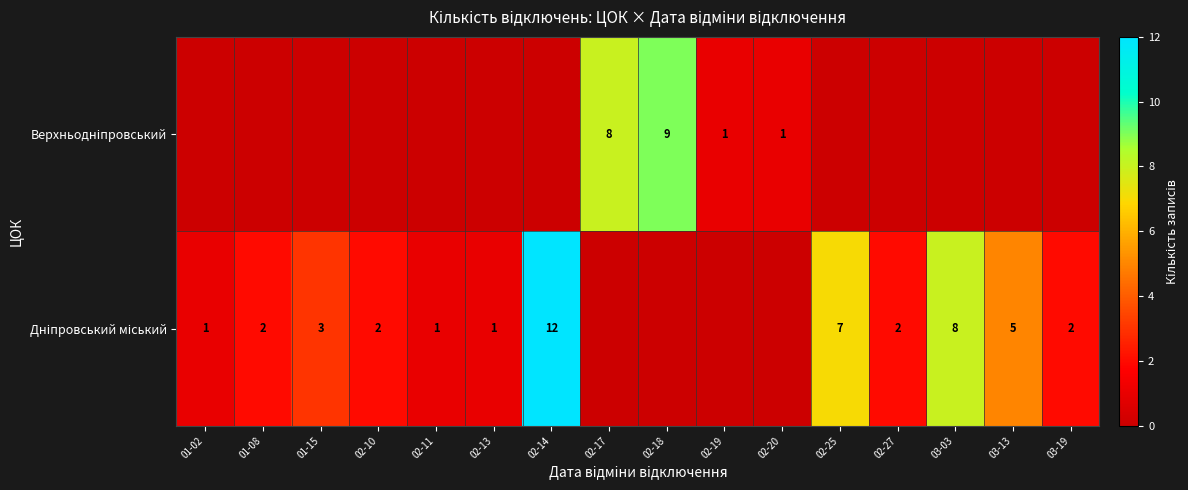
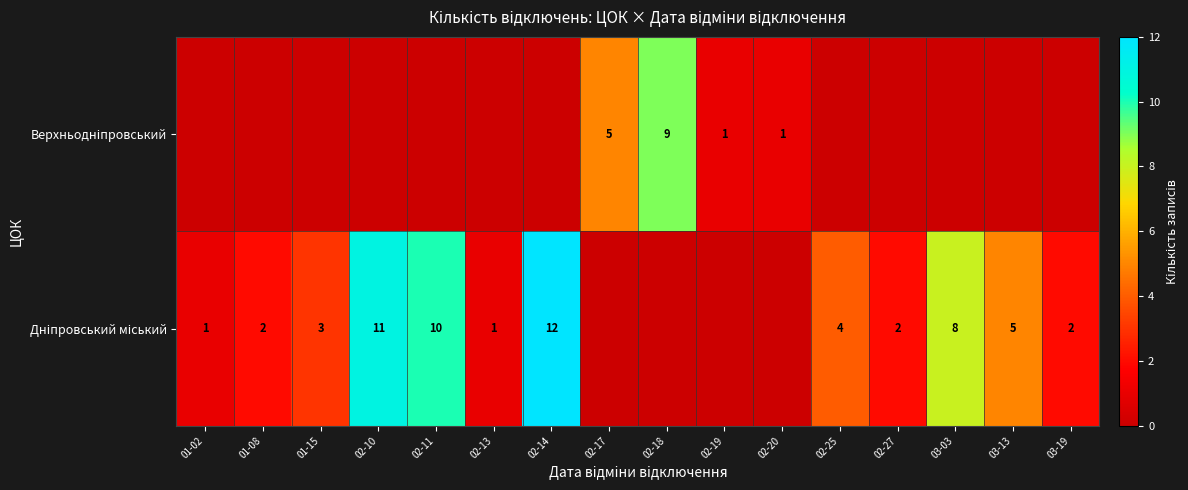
  {
    "Верхньодніпровський": {
-     "02-17": 8,
+     "02-17": 5,
      "02-18": 9,
      "02-19": 1,
      "02-20": 1
    },
    "Дніпровський міський": {
      "01-02": 1,
      "01-08": 2,
      "01-15": 3,
-     "02-10": 2,
-     "02-11": 1,
+     "02-10": 11,
+     "02-11": 10,
      "02-13": 1,
      "02-14": 12,
-     "02-25": 7,
+     "02-25": 4,
      "02-27": 2,
      "03-03": 8,
      "03-13": 5,
      "03-19": 2
    }
  }
